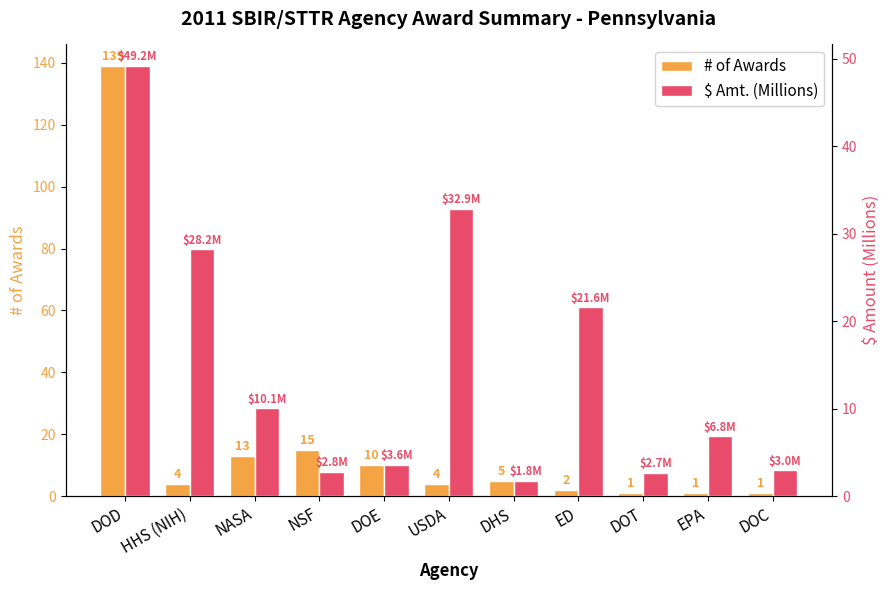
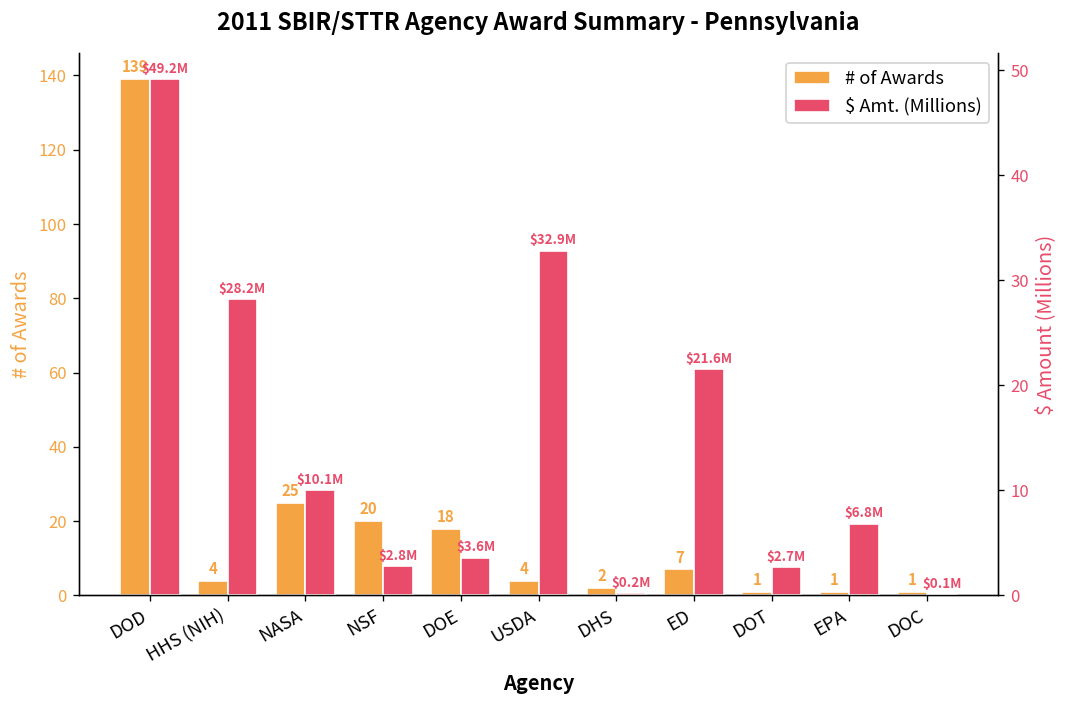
  {
    "# of Awards": {
      "HHS (NIH)": "4",
-     "NASA": "13",
-     "NSF": "15",
-     "DOE": "10",
+     "NASA": "25",
+     "NSF": "20",
+     "DOE": "18",
      "USDA": "4",
-     "DHS": "5",
-     "ED": "2",
+     "DHS": "2",
+     "ED": "7",
      "DOT": "1",
      "EPA": "1",
      "DOC": "1"
    },
    "$ Amt. (Millions)": {
      "HHS (NIH)": "$28.2M",
      "NASA": "$10.1M",
      "NSF": "$2.8M",
      "DOE": "$3.6M",
      "USDA": "$32.9M",
-     "DHS": "$1.8M",
+     "DHS": "$0.2M",
      "ED": "$21.6M",
      "DOT": "$2.7M",
      "EPA": "$6.8M",
-     "DOC": "$3.0M"
+     "DOC": "$0.1M"
    }
  }
